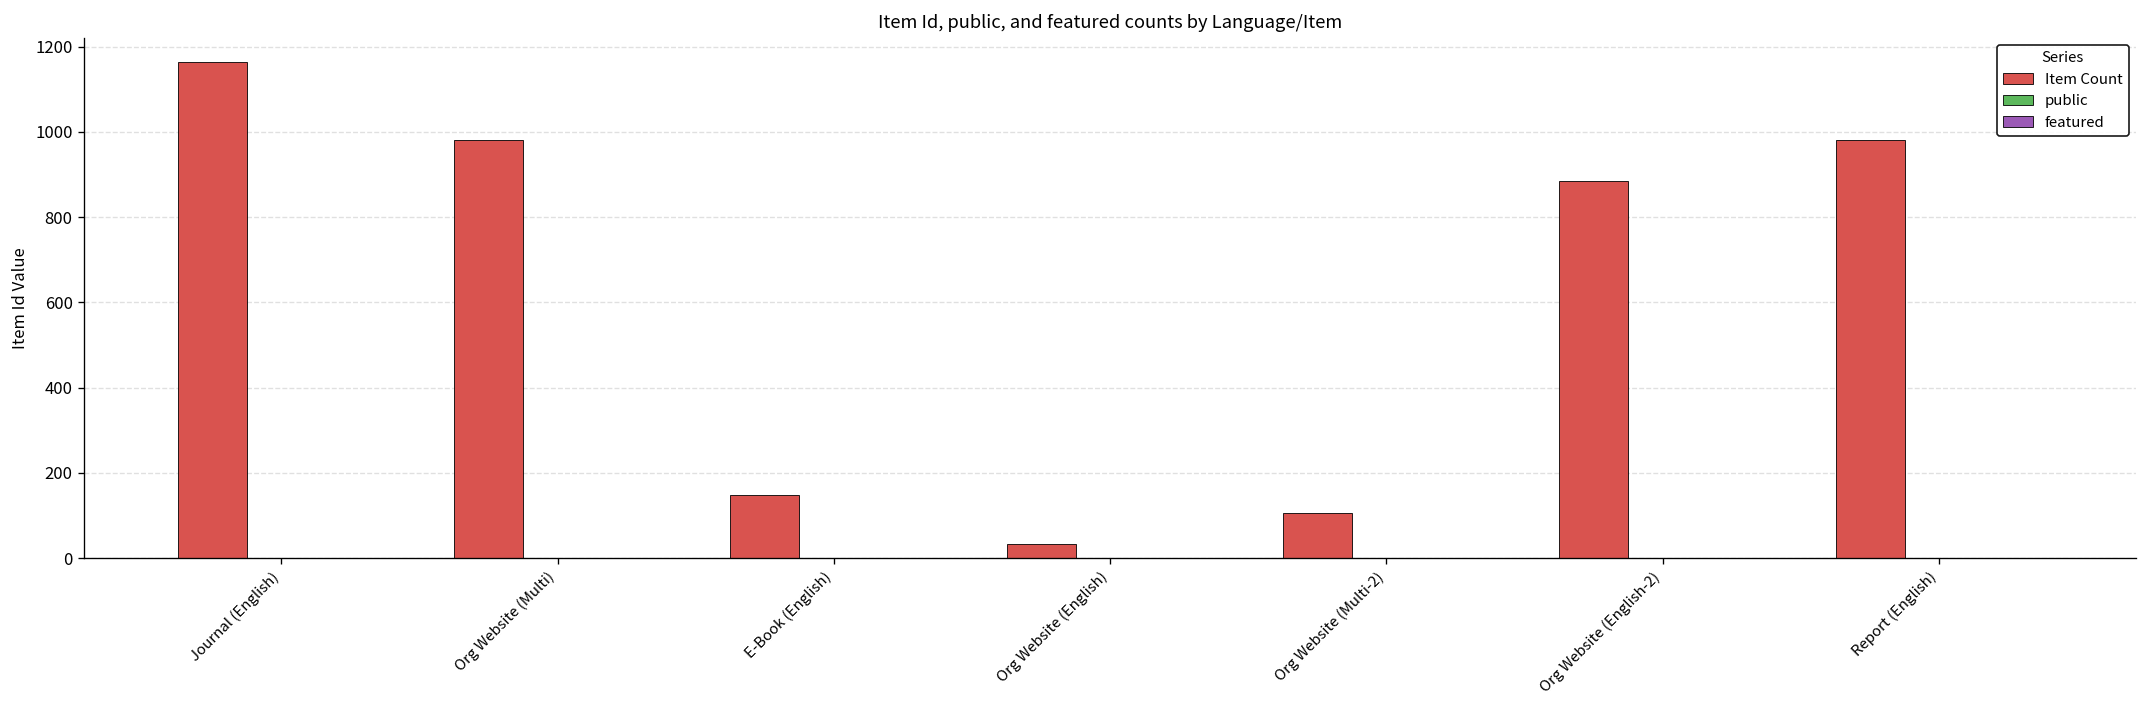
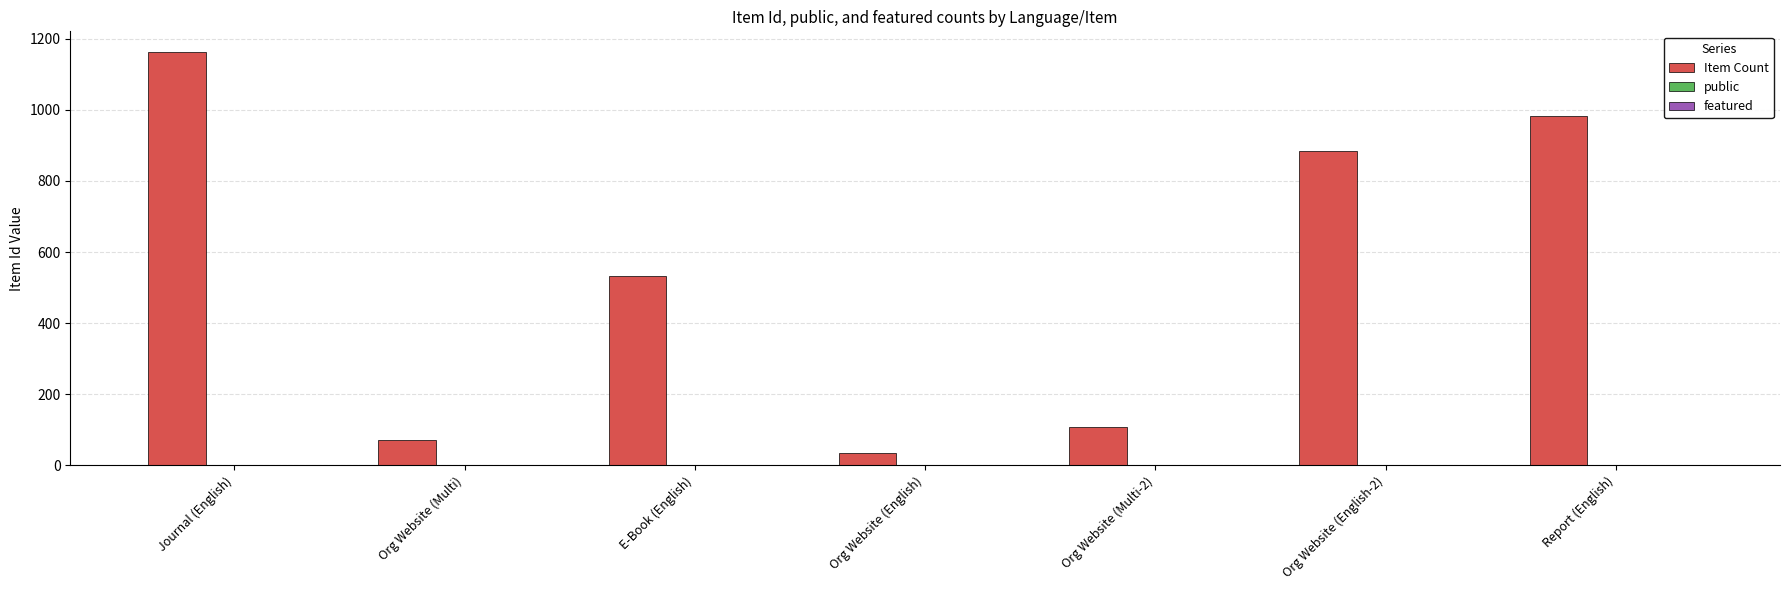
  {
    "Item Count": {
      "Journal (English)": 1160,
-     "Org Website (Multi)": 980,
-     "E-Book (English)": 150,
+     "Org Website (Multi)": 70,
+     "E-Book (English)": 530,
      "Org Website (English)": 30,
      "Org Website (Multi-2)": 110,
      "Org Website (English-2)": 880,
      "Report (English)": 980
    },
    "featured": {
      "Journal (English)": 0,
      "Org Website (Multi)": 0,
      "E-Book (English)": 0,
      "Org Website (English)": 0,
      "Org Website (Multi-2)": 0,
      "Org Website (English-2)": 0,
      "Report (English)": 0
    }
  }
